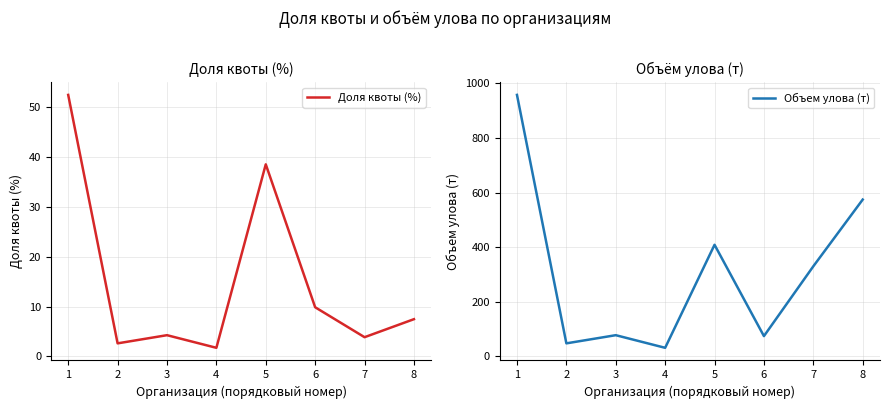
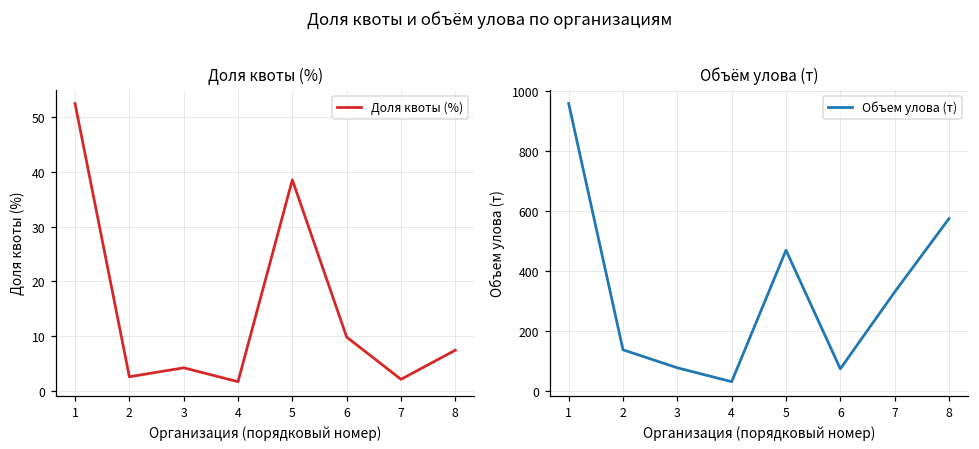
  {
    "Доля квоты (%)": {
      "1": 52,
      "2": 3,
      "3": 4,
      "4": 2,
      "5": 39,
      "6": 10,
-     "7": 4,
+     "7": 2,
      "8": 7
    },
    "Объём улова (т)": {
      "1": 960,
-     "2": 50,
+     "2": 140,
      "3": 80,
      "4": 30,
-     "5": 410,
+     "5": 470,
      "6": 70,
      "7": 330,
      "8": 570
    }
  }
